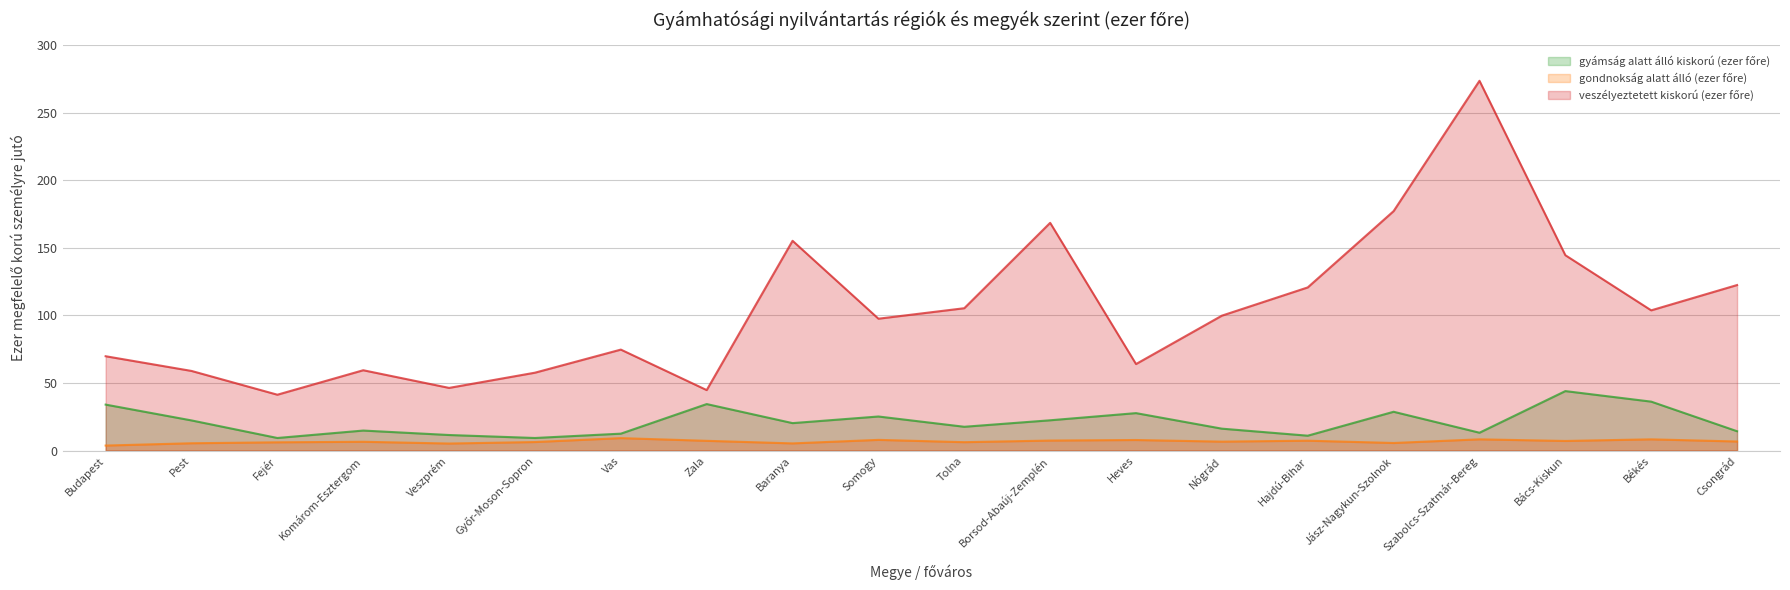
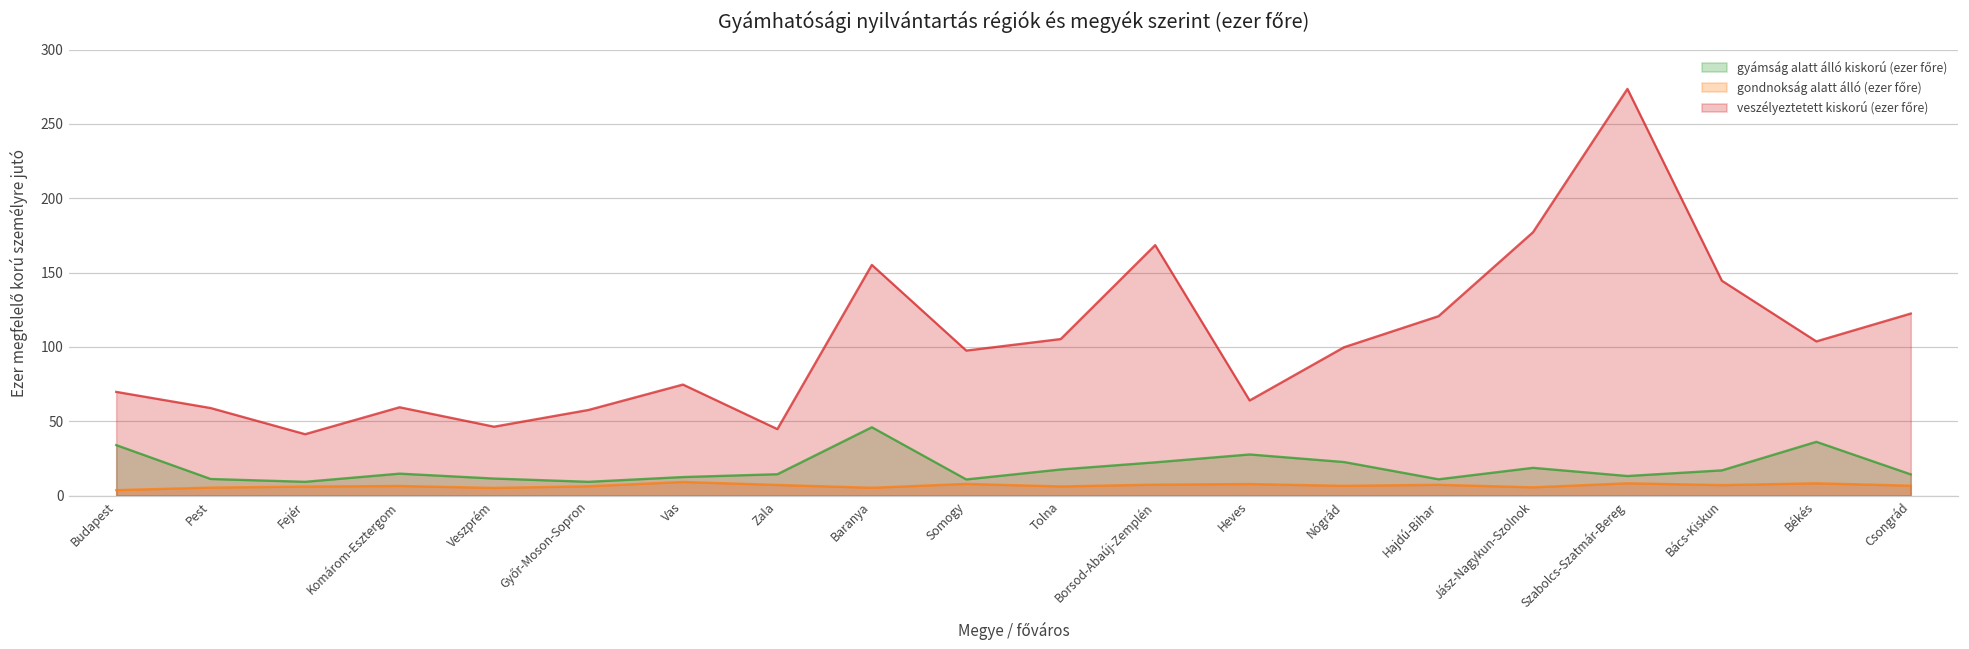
  {
    "gyámság alatt álló kiskorú (ezer főre)": {
      "Budapest": 34,
-     "Pest": 22,
+     "Pest": 11,
      "Fejér": 9,
      "Komárom-Esztergom": 15,
      "Veszprém": 12,
      "Győr-Moson-Sopron": 9,
      "Vas": 13,
-     "Zala": 34,
-     "Baranya": 20,
-     "Somogy": 25,
+     "Zala": 14,
+     "Baranya": 46,
+     "Somogy": 11,
      "Tolna": 18,
      "Borsod-Abaúj-Zemplén": 22,
      "Heves": 28,
-     "Nógrád": 16,
+     "Nógrád": 23,
      "Hajdú-Bihar": 11,
-     "Jász-Nagykun-Szolnok": 29,
+     "Jász-Nagykun-Szolnok": 19,
      "Szabolcs-Szatmár-Bereg": 13,
-     "Bács-Kiskun": 44,
+     "Bács-Kiskun": 17,
      "Békés": 36,
      "Csongrád": 14
    }
  }
